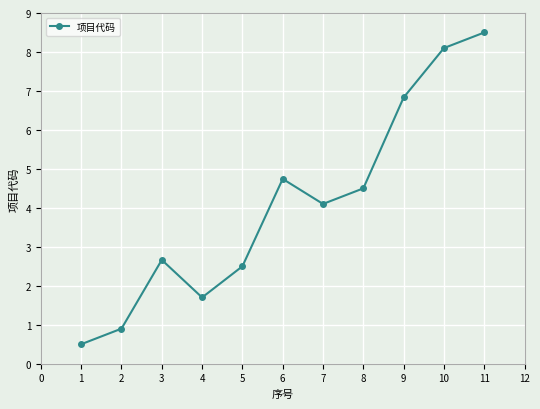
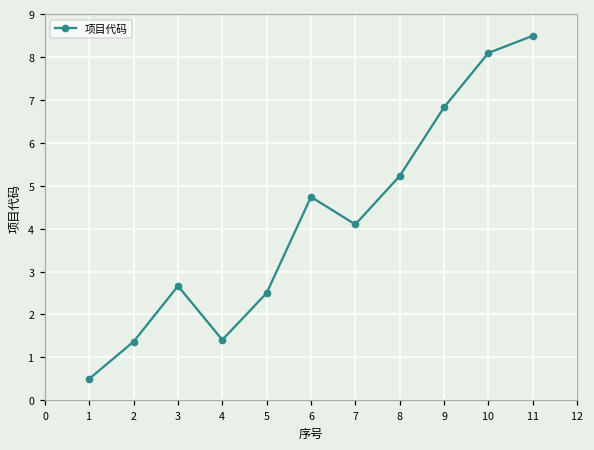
  {
    "1": 0.5,
-   "2": 0.9,
+   "2": 1.4,
    "3": 2.7,
-   "4": 1.7,
+   "4": 1.4,
    "5": 2.5,
    "6": 4.7,
    "7": 4.1,
-   "8": 4.5,
+   "8": 5.2,
    "9": 6.8,
    "10": 8.1,
    "11": 8.5
  }
